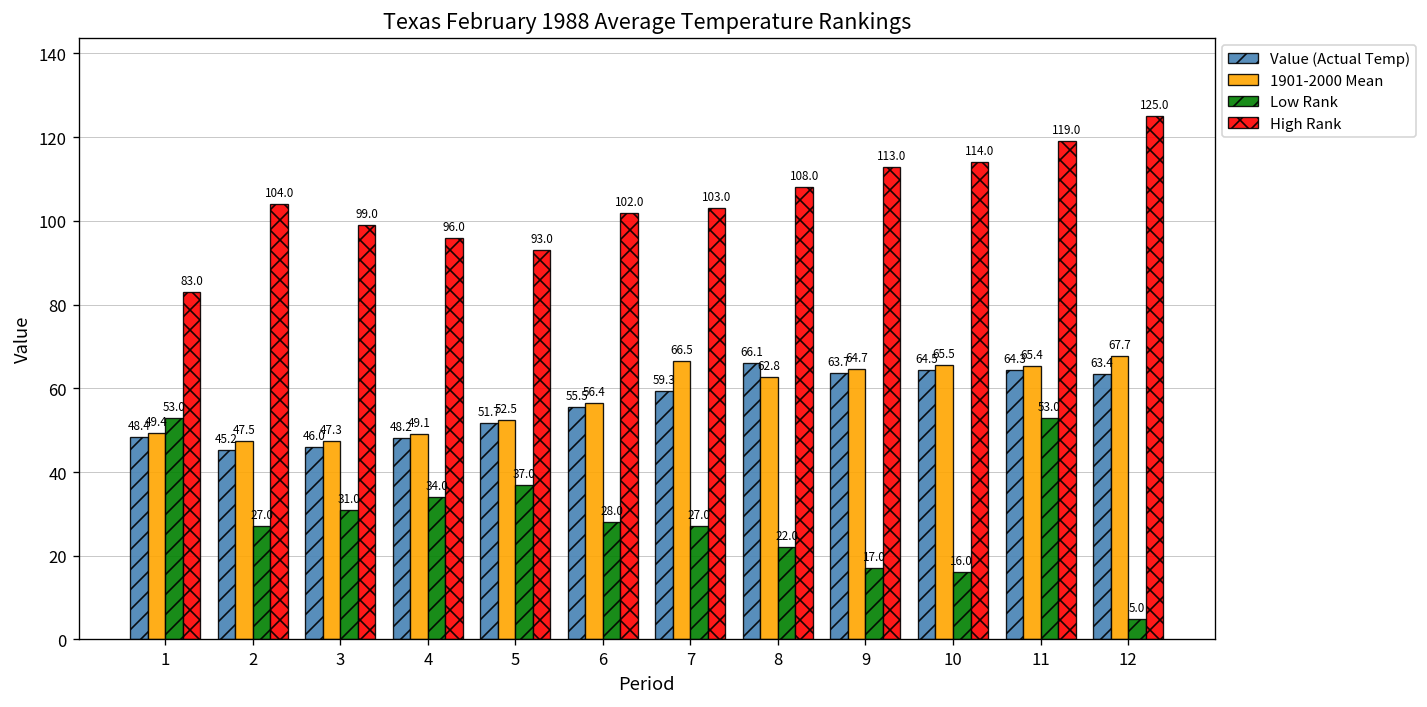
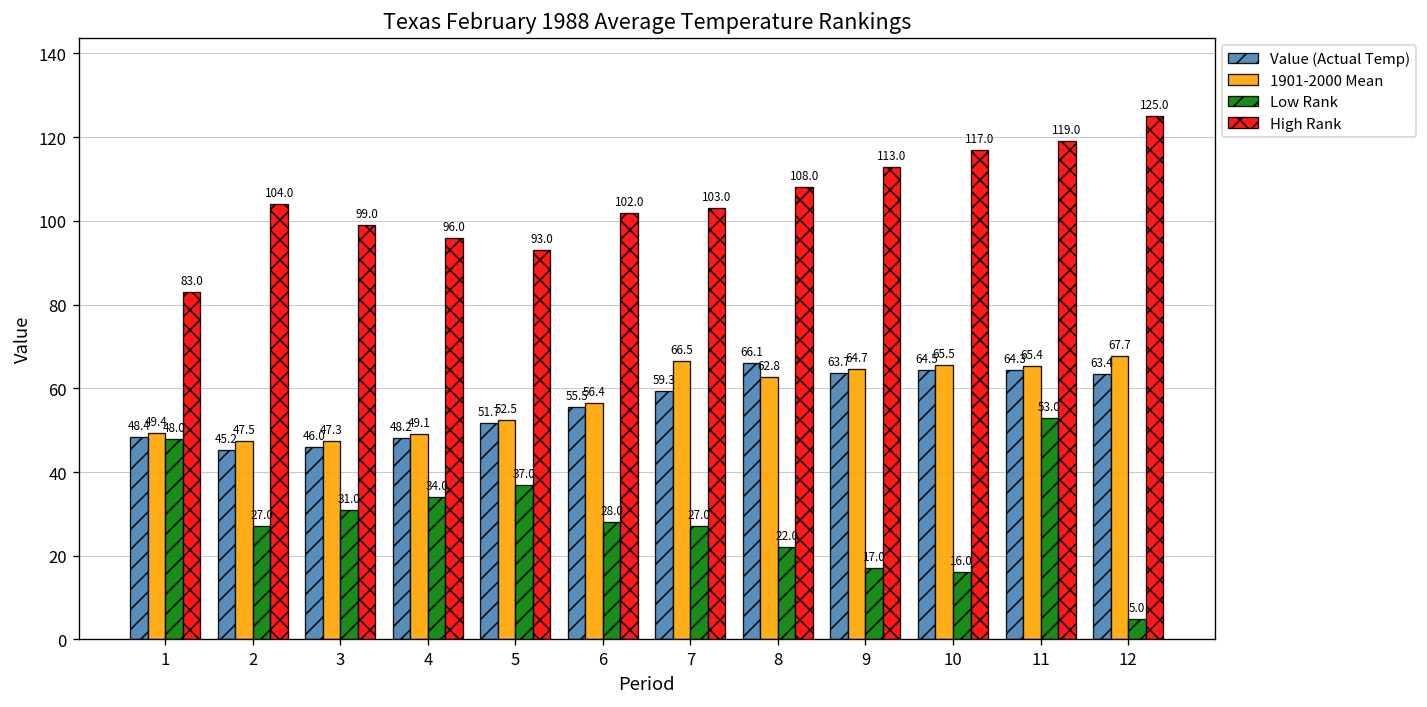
  {
    "Value (Actual Temp)": {
      "2": 45.2,
      "3": 46.0,
      "7": 59.3,
      "8": 66.1,
      "10": 64.5,
      "11": 64.3,
      "12": 63.4
    },
    "1901-2000 Mean": {
      "2": 47.5,
      "3": 47.3,
      "7": 66.5,
      "8": 62.8,
      "11": 65.4,
      "12": 67.7
    },
    "Low Rank": {
-     "1": 53.0,
+     "1": 48.0,
      "2": 27.0,
      "3": 31.0,
      "4": 34.0,
      "5": 37.0,
      "6": 28.0,
      "7": 27.0,
      "8": 22.0,
      "9": 17.0,
      "10": 16.0,
      "11": 53.0,
      "12": 5.0
    },
    "High Rank": {
      "1": 83.0,
      "2": 104.0,
      "3": 99.0,
      "4": 96.0,
      "5": 93.0,
      "6": 102.0,
      "7": 103.0,
      "8": 108.0,
      "9": 113.0,
-     "10": 114.0,
+     "10": 117.0,
      "11": 119.0,
      "12": 125.0
    }
  }
